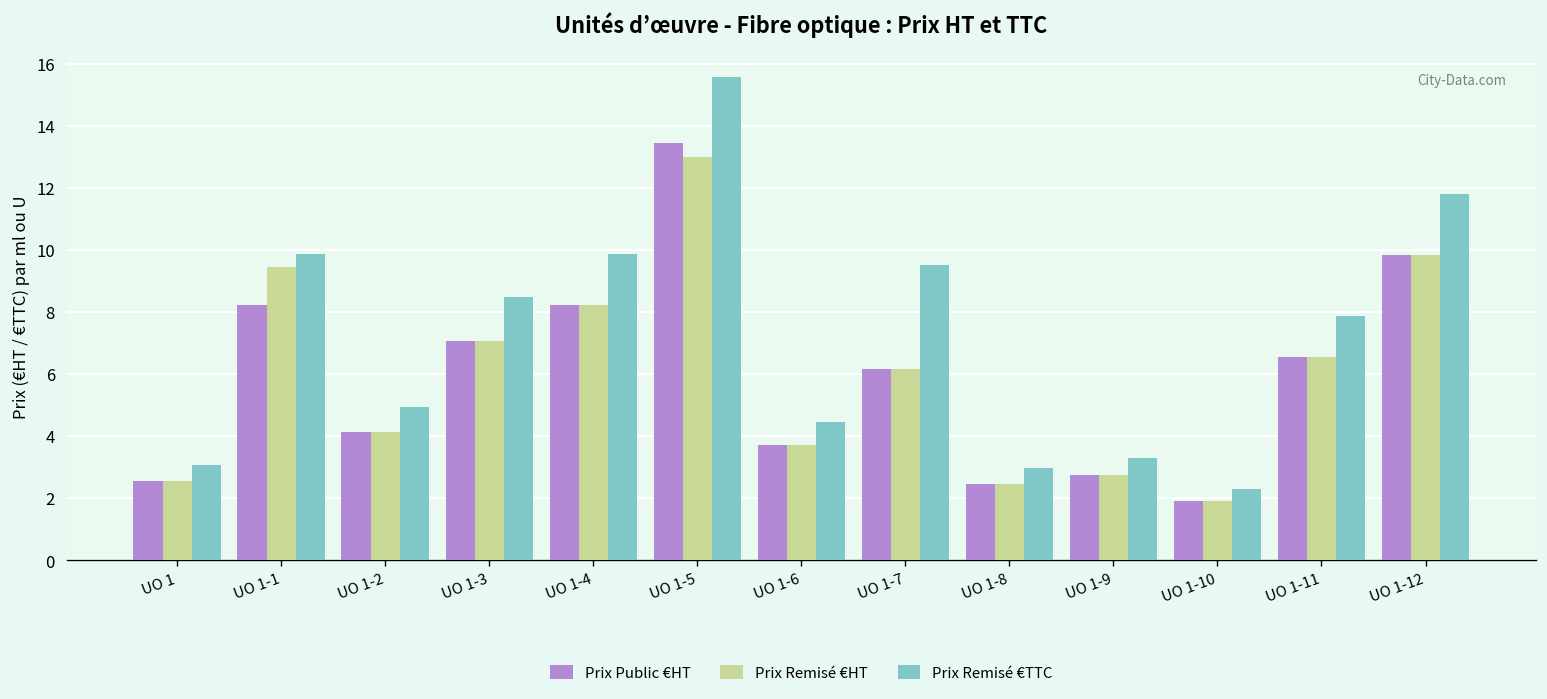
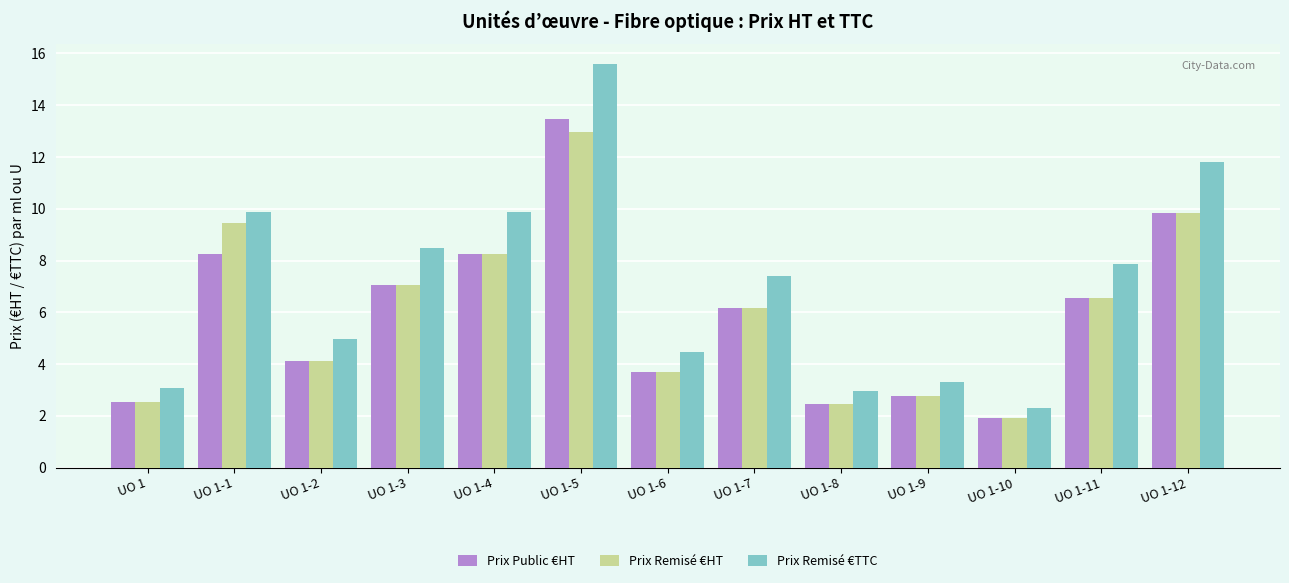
  {
    "Prix Public €HT": {
      "UO 1": 2.5,
      "UO 1-1": 8.2,
      "UO 1-2": 4.1,
      "UO 1-3": 7.1,
      "UO 1-4": 8.2,
      "UO 1-5": 13.4,
      "UO 1-6": 3.7,
      "UO 1-7": 6.2,
      "UO 1-8": 2.5,
      "UO 1-9": 2.8,
      "UO 1-10": 1.9,
      "UO 1-11": 6.6,
      "UO 1-12": 9.8
    },
    "Prix Remisé €HT": {
      "UO 1": 2.5,
      "UO 1-1": 9.5,
      "UO 1-2": 4.1,
      "UO 1-3": 7.1,
      "UO 1-4": 8.2,
      "UO 1-5": 13.0,
      "UO 1-6": 3.7,
      "UO 1-7": 6.2,
      "UO 1-8": 2.5,
      "UO 1-9": 2.8,
      "UO 1-10": 1.9,
      "UO 1-11": 6.6,
      "UO 1-12": 9.8
    },
    "Prix Remisé €TTC": {
      "UO 1": 3.1,
      "UO 1-1": 9.9,
      "UO 1-2": 5.0,
      "UO 1-3": 8.5,
      "UO 1-4": 9.9,
      "UO 1-5": 15.6,
      "UO 1-6": 4.4,
-     "UO 1-7": 9.5,
+     "UO 1-7": 7.4,
      "UO 1-8": 3.0,
      "UO 1-9": 3.3,
      "UO 1-10": 2.3,
      "UO 1-11": 7.9,
      "UO 1-12": 11.8
    }
  }
